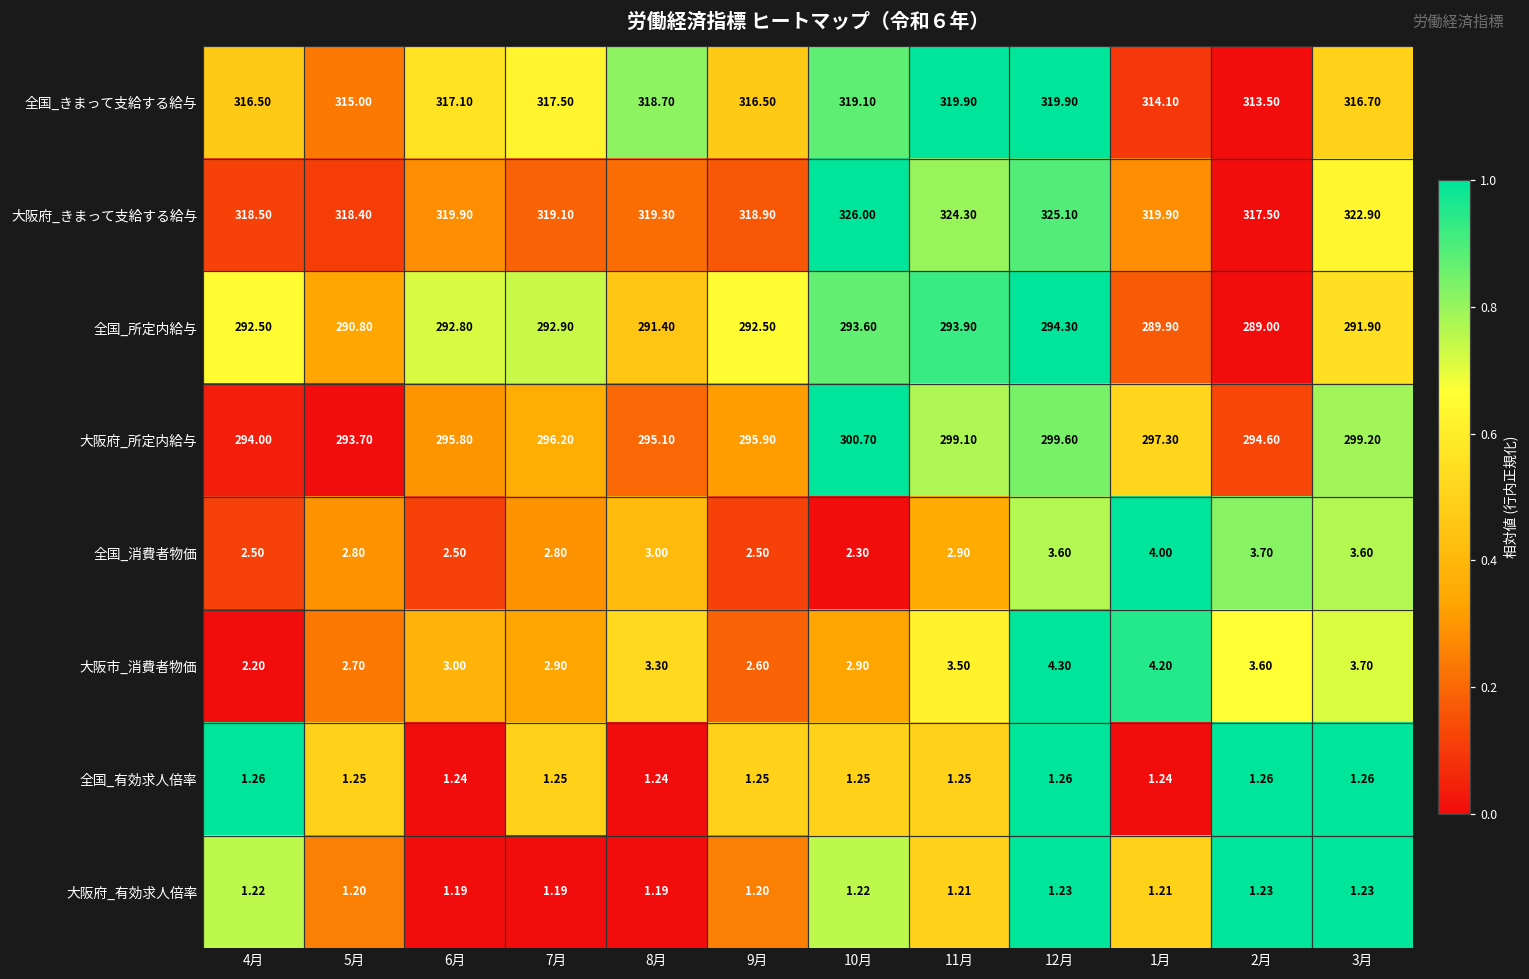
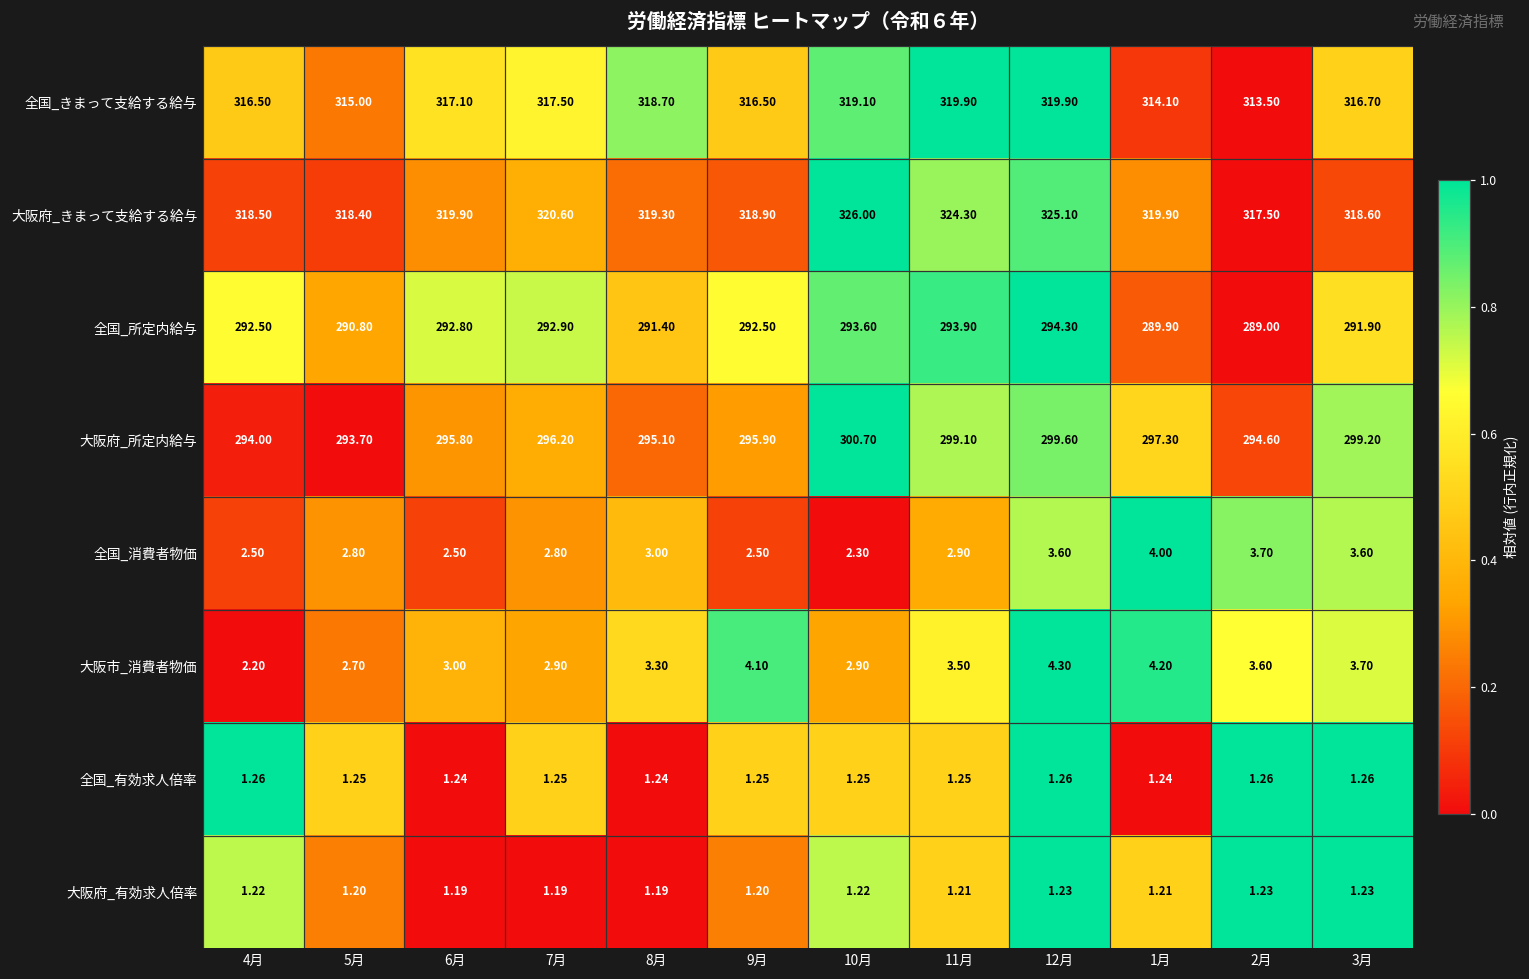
  {
    "全国_きまって支給する給与": {
      "4月": 316.50,
      "5月": 315.00,
      "6月": 317.10,
      "7月": 317.50,
      "8月": 318.70,
      "9月": 316.50,
      "10月": 319.10,
      "11月": 319.90,
      "12月": 319.90,
      "1月": 314.10,
      "2月": 313.50,
      "3月": 316.70
    },
    "大阪府_きまって支給する給与": {
      "4月": 318.50,
      "5月": 318.40,
      "6月": 319.90,
-     "7月": 319.10,
+     "7月": 320.60,
      "8月": 319.30,
      "9月": 318.90,
      "10月": 326.00,
      "11月": 324.30,
      "12月": 325.10,
      "1月": 319.90,
      "2月": 317.50,
-     "3月": 322.90
+     "3月": 318.60
    },
    "全国_所定内給与": {
      "4月": 292.50,
      "5月": 290.80,
      "6月": 292.80,
      "7月": 292.90,
      "8月": 291.40,
      "9月": 292.50,
      "10月": 293.60,
      "11月": 293.90,
      "12月": 294.30,
      "1月": 289.90,
      "2月": 289.00,
      "3月": 291.90
    },
    "大阪府_所定内給与": {
      "4月": 294.00,
      "5月": 293.70,
      "6月": 295.80,
      "7月": 296.20,
      "8月": 295.10,
      "9月": 295.90,
      "10月": 300.70,
      "11月": 299.10,
      "12月": 299.60,
      "1月": 297.30,
      "2月": 294.60,
      "3月": 299.20
    },
    "全国_消費者物価": {
      "4月": 2.50,
      "5月": 2.80,
      "6月": 2.50,
      "7月": 2.80,
      "8月": 3.00,
      "9月": 2.50,
      "10月": 2.30,
      "11月": 2.90,
      "12月": 3.60,
      "1月": 4.00,
      "2月": 3.70,
      "3月": 3.60
    },
    "大阪市_消費者物価": {
      "4月": 2.20,
      "5月": 2.70,
      "6月": 3.00,
      "7月": 2.90,
      "8月": 3.30,
-     "9月": 2.60,
+     "9月": 4.10,
      "10月": 2.90,
      "11月": 3.50,
      "12月": 4.30,
      "1月": 4.20,
      "2月": 3.60,
      "3月": 3.70
    },
    "全国_有効求人倍率": {
      "4月": 1.26,
      "5月": 1.25,
      "6月": 1.24,
      "7月": 1.25,
      "8月": 1.24,
      "9月": 1.25,
      "10月": 1.25,
      "11月": 1.25,
      "12月": 1.26,
      "1月": 1.24,
      "2月": 1.26,
      "3月": 1.26
    },
    "大阪府_有効求人倍率": {
      "4月": 1.22,
      "5月": 1.20,
      "6月": 1.19,
      "7月": 1.19,
      "8月": 1.19,
      "9月": 1.20,
      "10月": 1.22,
      "11月": 1.21,
      "12月": 1.23,
      "1月": 1.21,
      "2月": 1.23,
      "3月": 1.23
    }
  }
